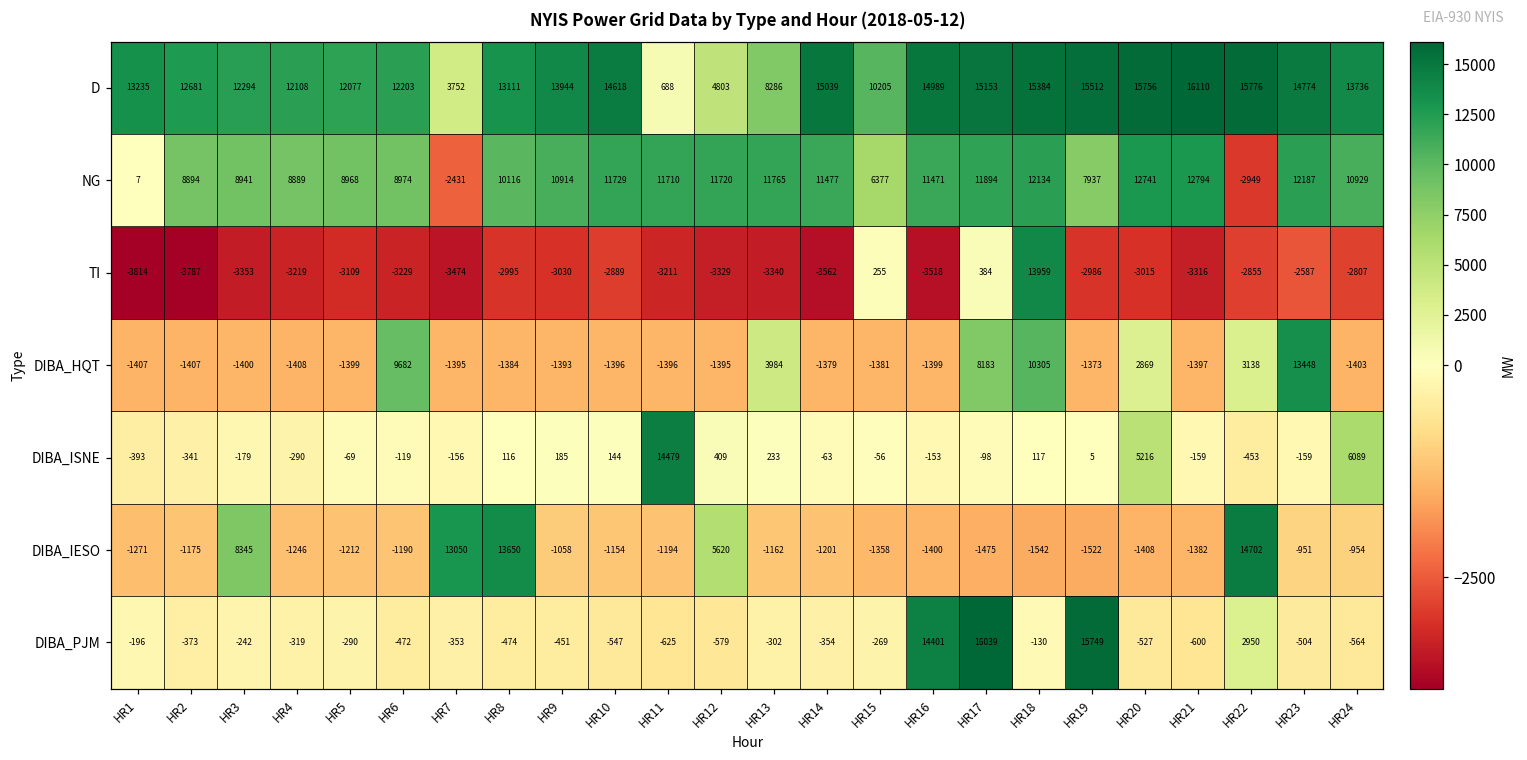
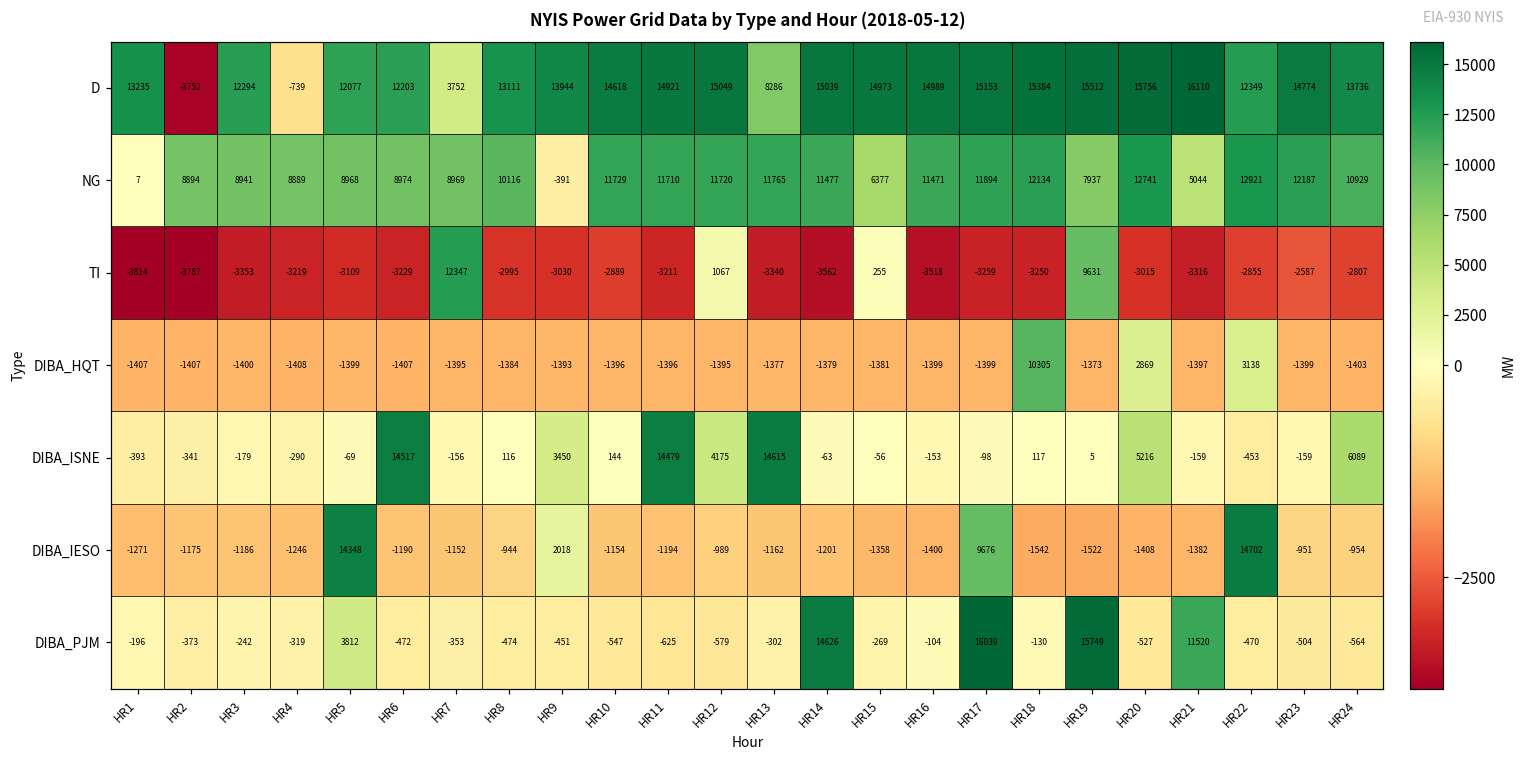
  {
    "D": {
      "HR1": 13235,
-     "HR2": 12681,
+     "HR2": -3752,
      "HR3": 12294,
-     "HR4": 12108,
+     "HR4": -739,
      "HR5": 12077,
      "HR6": 12203,
      "HR7": 3752,
      "HR8": 13111,
      "HR9": 13944,
      "HR10": 14618,
-     "HR11": 688,
-     "HR12": 4803,
+     "HR11": 14921,
+     "HR12": 15049,
      "HR13": 8286,
      "HR14": 15039,
-     "HR15": 10205,
+     "HR15": 14973,
      "HR16": 14989,
      "HR17": 15153,
      "HR18": 15384,
      "HR19": 15512,
      "HR20": 15756,
      "HR21": 16110,
-     "HR22": 15776,
+     "HR22": 12349,
      "HR23": 14774,
      "HR24": 13736
    },
    "NG": {
      "HR1": 7,
      "HR2": 8894,
      "HR3": 8941,
      "HR4": 8889,
      "HR5": 8968,
      "HR6": 8974,
-     "HR7": -2431,
+     "HR7": 8969,
      "HR8": 10116,
-     "HR9": 10914,
+     "HR9": -391,
      "HR10": 11729,
      "HR11": 11710,
      "HR12": 11720,
      "HR13": 11765,
      "HR14": 11477,
      "HR15": 6377,
      "HR16": 11471,
      "HR17": 11894,
      "HR18": 12134,
      "HR19": 7937,
      "HR20": 12741,
-     "HR21": 12794,
-     "HR22": -2949,
+     "HR21": 5044,
+     "HR22": 12921,
      "HR23": 12187,
      "HR24": 10929
    },
    "TI": {
      "HR1": -3814,
      "HR2": -3787,
      "HR3": -3353,
      "HR4": -3219,
      "HR5": -3109,
      "HR6": -3229,
-     "HR7": -3474,
+     "HR7": 12347,
      "HR8": -2995,
      "HR9": -3030,
      "HR10": -2889,
      "HR11": -3211,
-     "HR12": -3329,
+     "HR12": 1067,
      "HR13": -3340,
      "HR14": -3562,
      "HR15": 255,
      "HR16": -3518,
-     "HR17": 384,
-     "HR18": 13959,
-     "HR19": -2986,
+     "HR17": -3259,
+     "HR18": -3250,
+     "HR19": 9631,
      "HR20": -3015,
      "HR21": -3316,
      "HR22": -2855,
      "HR23": -2587,
      "HR24": -2807
    },
    "DIBA_HQT": {
      "HR1": -1407,
      "HR2": -1407,
      "HR3": -1400,
      "HR4": -1408,
      "HR5": -1399,
-     "HR6": 9682,
+     "HR6": -1407,
      "HR7": -1395,
      "HR8": -1384,
      "HR9": -1393,
      "HR10": -1396,
      "HR11": -1396,
      "HR12": -1395,
-     "HR13": 3984,
+     "HR13": -1377,
      "HR14": -1379,
      "HR15": -1381,
      "HR16": -1399,
-     "HR17": 8183,
+     "HR17": -1399,
      "HR18": 10305,
      "HR19": -1373,
      "HR20": 2869,
      "HR21": -1397,
      "HR22": 3138,
-     "HR23": 13448,
+     "HR23": -1399,
      "HR24": -1403
    },
    "DIBA_ISNE": {
      "HR1": -393,
      "HR2": -341,
      "HR3": -179,
      "HR4": -290,
      "HR5": -69,
-     "HR6": -119,
+     "HR6": 14517,
      "HR7": -156,
      "HR8": 116,
-     "HR9": 185,
+     "HR9": 3450,
      "HR10": 144,
      "HR11": 14479,
-     "HR12": 409,
-     "HR13": 233,
+     "HR12": 4175,
+     "HR13": 14615,
      "HR14": -63,
      "HR15": -56,
      "HR16": -153,
      "HR17": -98,
      "HR18": 117,
      "HR19": 5,
      "HR20": 5216,
      "HR21": -159,
      "HR22": -453,
      "HR23": -159,
      "HR24": 6089
    },
    "DIBA_IESO": {
      "HR1": -1271,
      "HR2": -1175,
-     "HR3": 8345,
+     "HR3": -1186,
      "HR4": -1246,
-     "HR5": -1212,
+     "HR5": 14348,
      "HR6": -1190,
-     "HR7": 13050,
-     "HR8": 13650,
-     "HR9": -1058,
+     "HR7": -1152,
+     "HR8": -944,
+     "HR9": 2018,
      "HR10": -1154,
      "HR11": -1194,
-     "HR12": 5620,
+     "HR12": -989,
      "HR13": -1162,
      "HR14": -1201,
      "HR15": -1358,
      "HR16": -1400,
-     "HR17": -1475,
+     "HR17": 9676,
      "HR18": -1542,
      "HR19": -1522,
      "HR20": -1408,
      "HR21": -1382,
      "HR22": 14702,
      "HR23": -951,
      "HR24": -954
    },
    "DIBA_PJM": {
      "HR1": -196,
      "HR2": -373,
      "HR3": -242,
      "HR4": -319,
-     "HR5": -290,
+     "HR5": 3812,
      "HR6": -472,
      "HR7": -353,
      "HR8": -474,
      "HR9": -451,
      "HR10": -547,
      "HR11": -625,
      "HR12": -579,
      "HR13": -302,
-     "HR14": -354,
+     "HR14": 14626,
      "HR15": -269,
-     "HR16": 14401,
+     "HR16": -104,
      "HR17": 16039,
      "HR18": -130,
      "HR19": 15749,
      "HR20": -527,
-     "HR21": -600,
-     "HR22": 2950,
+     "HR21": 11520,
+     "HR22": -470,
      "HR23": -504,
      "HR24": -564
    }
  }
